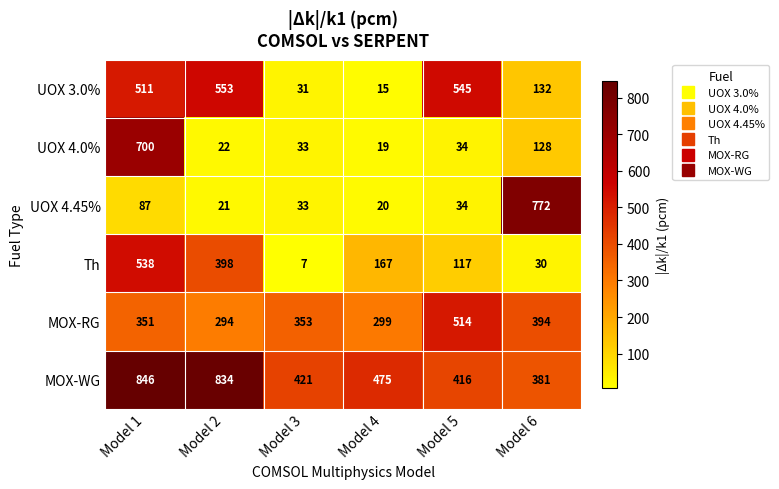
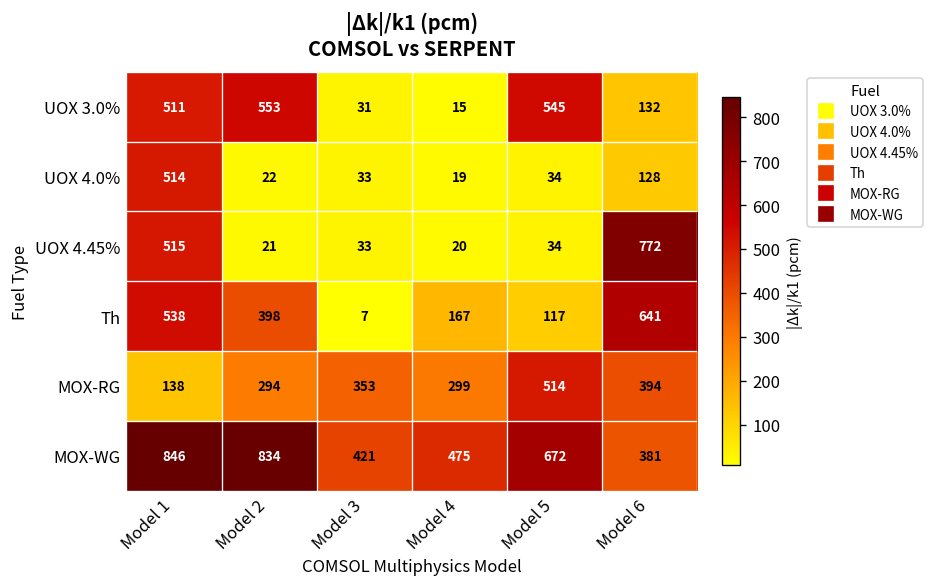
  {
    "UOX 3.0%": {
      "Model 1": 511,
      "Model 2": 553,
      "Model 3": 31,
      "Model 4": 15,
      "Model 5": 545,
      "Model 6": 132
    },
    "UOX 4.0%": {
-     "Model 1": 700,
+     "Model 1": 514,
      "Model 2": 22,
      "Model 3": 33,
      "Model 4": 19,
      "Model 5": 34,
      "Model 6": 128
    },
    "UOX 4.45%": {
-     "Model 1": 87,
+     "Model 1": 515,
      "Model 2": 21,
      "Model 3": 33,
      "Model 4": 20,
      "Model 5": 34,
      "Model 6": 772
    },
    "Th": {
      "Model 1": 538,
      "Model 2": 398,
      "Model 3": 7,
      "Model 4": 167,
      "Model 5": 117,
-     "Model 6": 30
+     "Model 6": 641
    },
    "MOX-RG": {
-     "Model 1": 351,
+     "Model 1": 138,
      "Model 2": 294,
      "Model 3": 353,
      "Model 4": 299,
      "Model 5": 514,
      "Model 6": 394
    },
    "MOX-WG": {
      "Model 1": 846,
      "Model 2": 834,
      "Model 3": 421,
      "Model 4": 475,
-     "Model 5": 416,
+     "Model 5": 672,
      "Model 6": 381
    }
  }
